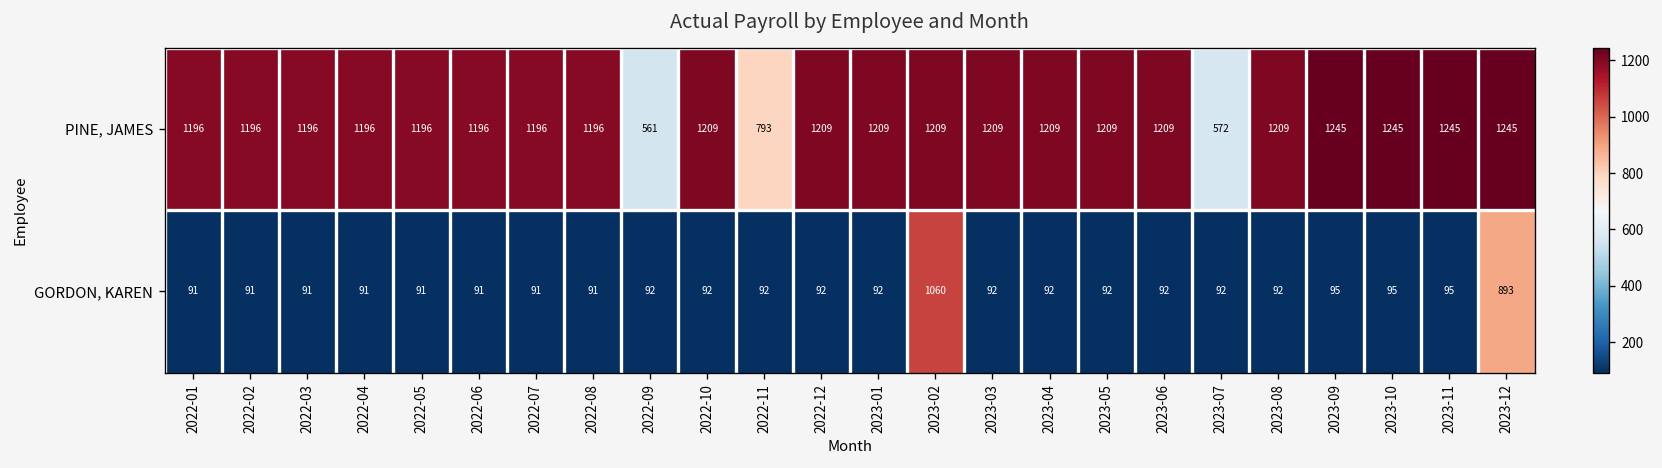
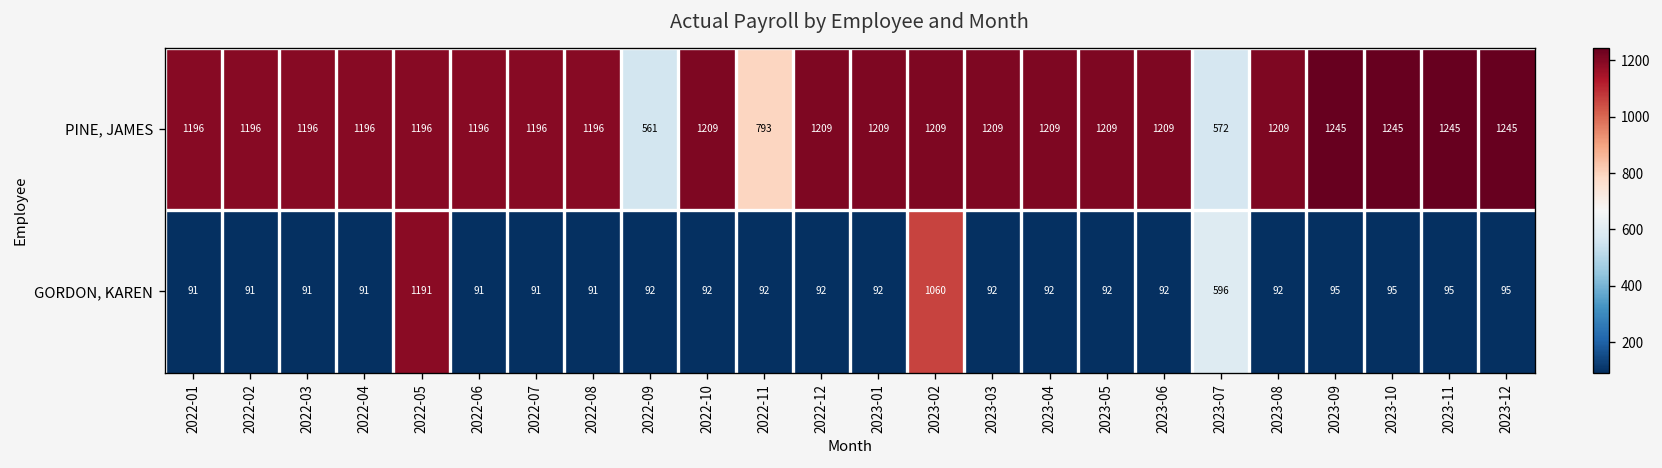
  {
    "PINE, JAMES": {
      "2022-01": 1196,
      "2022-02": 1196,
      "2022-03": 1196,
      "2022-04": 1196,
      "2022-05": 1196,
      "2022-06": 1196,
      "2022-07": 1196,
      "2022-08": 1196,
      "2022-09": 561,
      "2022-10": 1209,
      "2022-11": 793,
      "2022-12": 1209,
      "2023-01": 1209,
      "2023-02": 1209,
      "2023-03": 1209,
      "2023-04": 1209,
      "2023-05": 1209,
      "2023-06": 1209,
      "2023-07": 572,
      "2023-08": 1209,
      "2023-09": 1245,
      "2023-10": 1245,
      "2023-11": 1245,
      "2023-12": 1245
    },
    "GORDON, KAREN": {
      "2022-01": 91,
      "2022-02": 91,
      "2022-03": 91,
      "2022-04": 91,
-     "2022-05": 91,
+     "2022-05": 1191,
      "2022-06": 91,
      "2022-07": 91,
      "2022-08": 91,
      "2022-09": 92,
      "2022-10": 92,
      "2022-11": 92,
      "2022-12": 92,
      "2023-01": 92,
      "2023-02": 1060,
      "2023-03": 92,
      "2023-04": 92,
      "2023-05": 92,
      "2023-06": 92,
-     "2023-07": 92,
+     "2023-07": 596,
      "2023-08": 92,
      "2023-09": 95,
      "2023-10": 95,
      "2023-11": 95,
-     "2023-12": 893
+     "2023-12": 95
    }
  }
